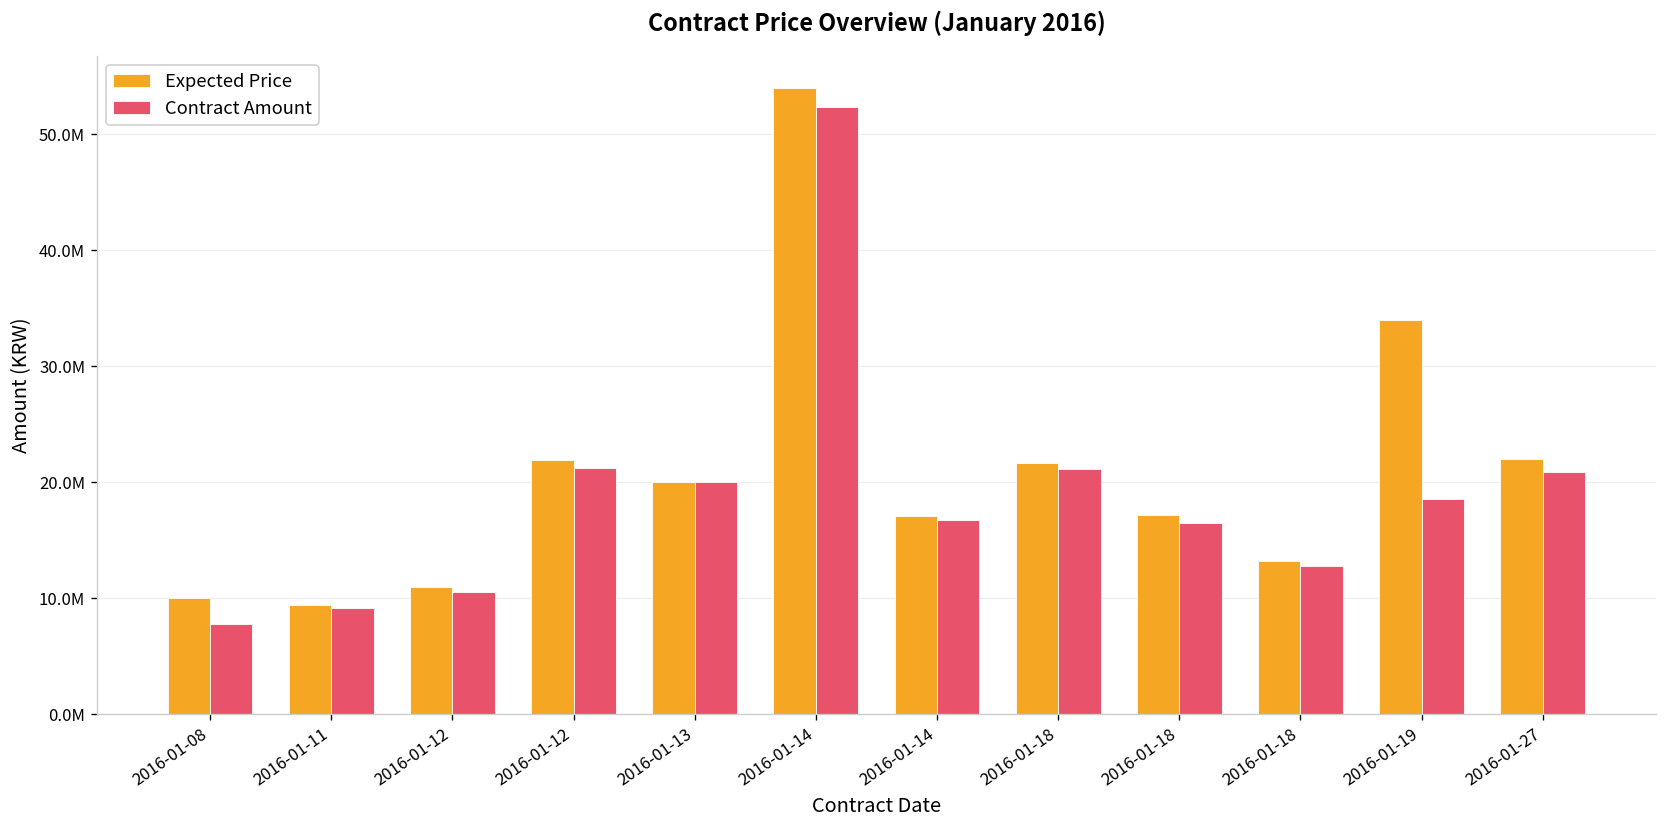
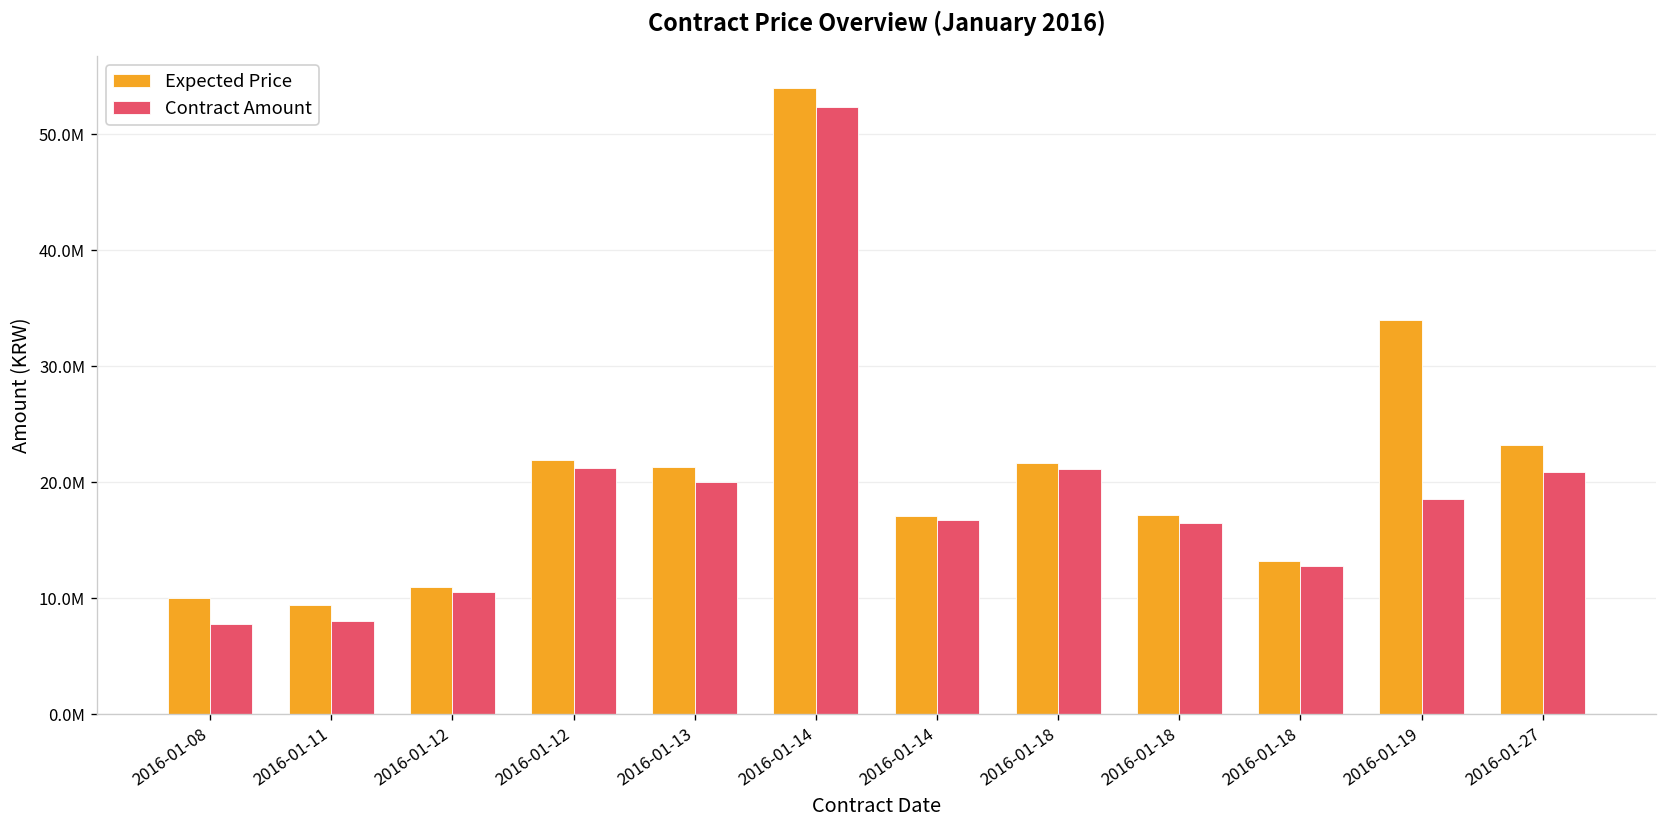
  {
    "Expected Price": {
      "2016-01-08": 10000000,
      "2016-01-11": 9000000,
-     "2016-01-13": 20000000,
+     "2016-01-13": 21000000,
      "2016-01-19": 34000000,
-     "2016-01-27": 22000000
+     "2016-01-27": 23000000
    },
    "Contract Amount": {
      "2016-01-08": 8000000,
-     "2016-01-11": 9000000,
+     "2016-01-11": 8000000,
      "2016-01-13": 20000000,
      "2016-01-19": 19000000,
      "2016-01-27": 21000000
    }
  }
